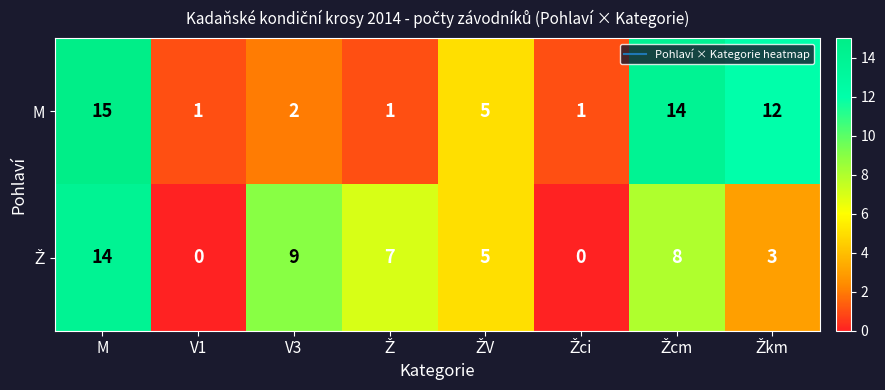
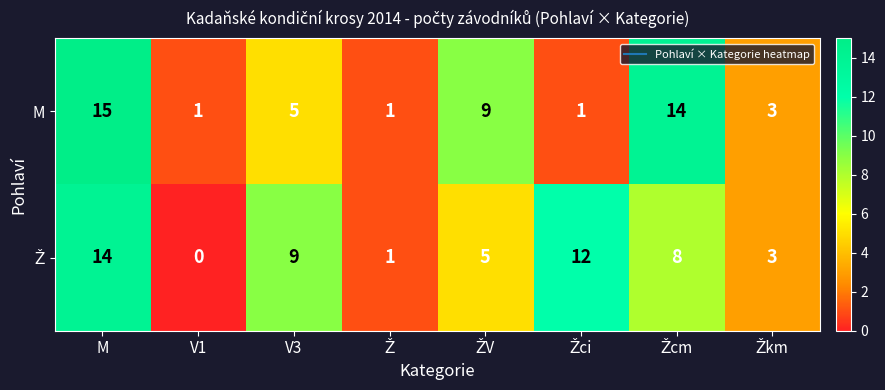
  {
    "M": {
      "M": 15,
      "V1": 1,
-     "V3": 2,
+     "V3": 5,
      "Ž": 1,
-     "ŽV": 5,
+     "ŽV": 9,
      "Žci": 1,
      "Žcm": 14,
-     "Žkm": 12
+     "Žkm": 3
    },
    "Ž": {
      "M": 14,
      "V1": 0,
      "V3": 9,
-     "Ž": 7,
+     "Ž": 1,
      "ŽV": 5,
-     "Žci": 0,
+     "Žci": 12,
      "Žcm": 8,
      "Žkm": 3
    }
  }
